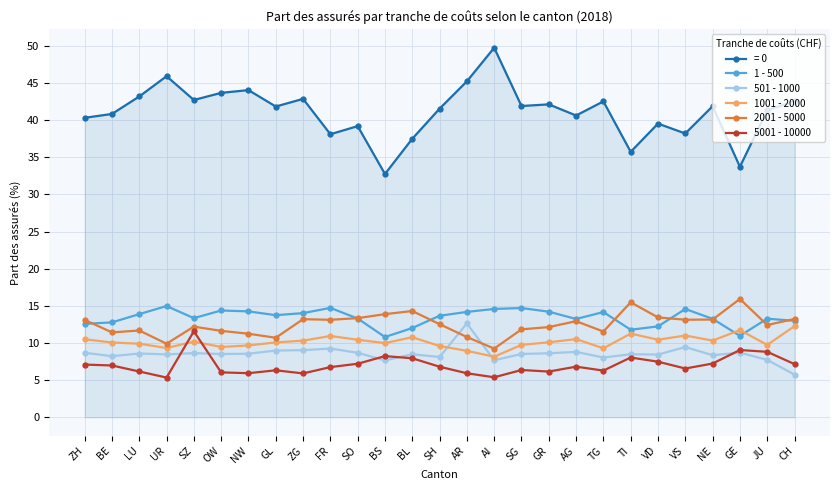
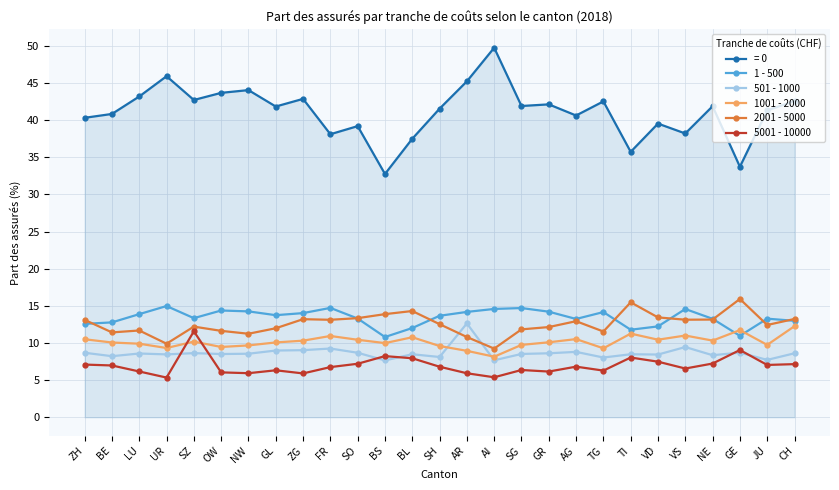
  {
    "= 0": {
      "ZH": 40,
      "BE": 41,
      "LU": 43,
      "UR": 46,
      "SZ": 43,
      "OW": 44,
      "NW": 44,
      "GL": 42,
      "ZG": 43,
      "FR": 38,
      "SO": 39,
      "BS": 33,
      "BL": 37,
      "SH": 42,
      "AR": 45,
      "AI": 50,
      "SG": 42,
      "GR": 42,
      "AG": 41,
      "TG": 43,
      "TI": 36,
      "VD": 40,
      "VS": 38,
      "GE": 34
    },
    "1 - 500": {
      "ZH": 13,
      "BE": 13,
      "LU": 14,
      "UR": 15,
      "SZ": 13,
      "OW": 14,
      "NW": 14,
      "GL": 14,
      "ZG": 14,
      "FR": 15,
      "BS": 11,
      "BL": 12,
      "SH": 14,
      "AR": 14,
      "AI": 15,
      "SG": 15,
      "GR": 14,
      "TG": 14,
      "TI": 12,
      "VD": 12,
      "VS": 15,
      "GE": 11,
      "JU": 13
    },
    "501 - 1000": {
      "ZH": 9,
      "BE": 8,
      "LU": 9,
      "UR": 8,
      "SZ": 9,
      "OW": 9,
      "NW": 9,
      "GL": 9,
      "ZG": 9,
      "FR": 9,
      "SO": 9,
      "BS": 8,
      "BL": 8,
      "SH": 8,
      "AR": 13,
      "AI": 8,
      "SG": 9,
      "GR": 9,
      "AG": 9,
      "TG": 8,
      "TI": 8,
      "VD": 8,
      "VS": 9,
      "NE": 8,
      "GE": 9,
      "JU": 8,
-     "CH": 6
+     "CH": 9
    },
    "1001 - 2000": {
      "ZH": 11,
      "BE": 10,
      "LU": 10,
      "UR": 9,
      "SZ": 10,
      "OW": 9,
      "NW": 10,
      "GL": 10,
      "ZG": 10,
      "FR": 11,
      "SO": 10,
      "BS": 10,
      "BL": 11,
      "SH": 10,
      "AR": 9,
      "AI": 8,
      "SG": 10,
      "GR": 10,
      "AG": 11,
      "TG": 9,
      "TI": 11,
      "VD": 10,
      "VS": 11,
      "NE": 10,
      "GE": 12,
      "JU": 10,
      "CH": 12
    },
    "2001 - 5000": {
      "ZH": 13,
      "BE": 11,
      "LU": 12,
      "UR": 10,
      "SZ": 12,
      "OW": 12,
      "NW": 11,
-     "GL": 11,
+     "GL": 12,
      "ZG": 13,
      "FR": 13,
      "BS": 14,
      "BL": 14,
      "SH": 13,
      "AR": 11,
      "AI": 9,
      "SG": 12,
      "GR": 12,
      "TG": 12,
      "TI": 15,
      "VD": 13,
      "VS": 13,
      "GE": 16,
      "JU": 12
    },
    "5001 - 10000": {
      "ZH": 7,
      "BE": 7,
      "LU": 6,
      "UR": 5,
      "SZ": 12,
      "OW": 6,
      "NW": 6,
      "GL": 6,
      "ZG": 6,
      "FR": 7,
      "SO": 7,
      "BS": 8,
      "BL": 8,
      "SH": 7,
      "AR": 6,
      "AI": 5,
      "SG": 6,
      "GR": 6,
      "AG": 7,
      "TG": 6,
      "TI": 8,
      "VD": 7,
      "VS": 7,
      "NE": 7,
      "GE": 9,
-     "JU": 9,
+     "JU": 7,
      "CH": 7
    }
  }
